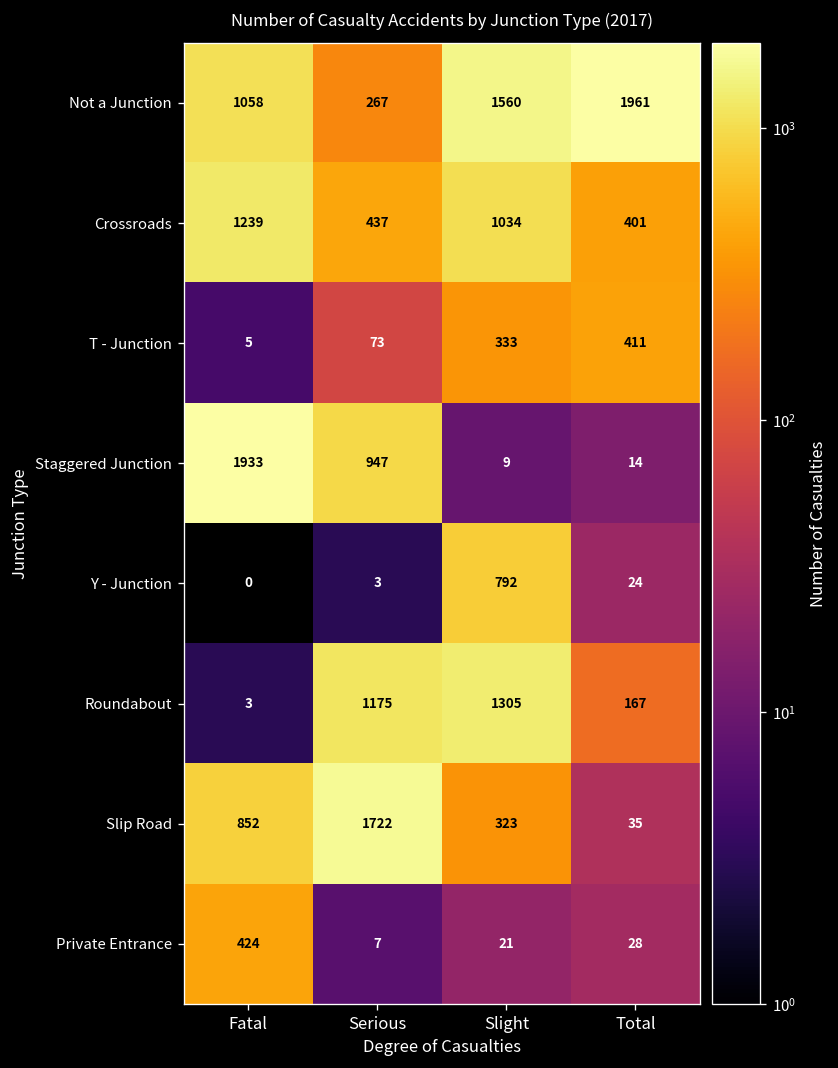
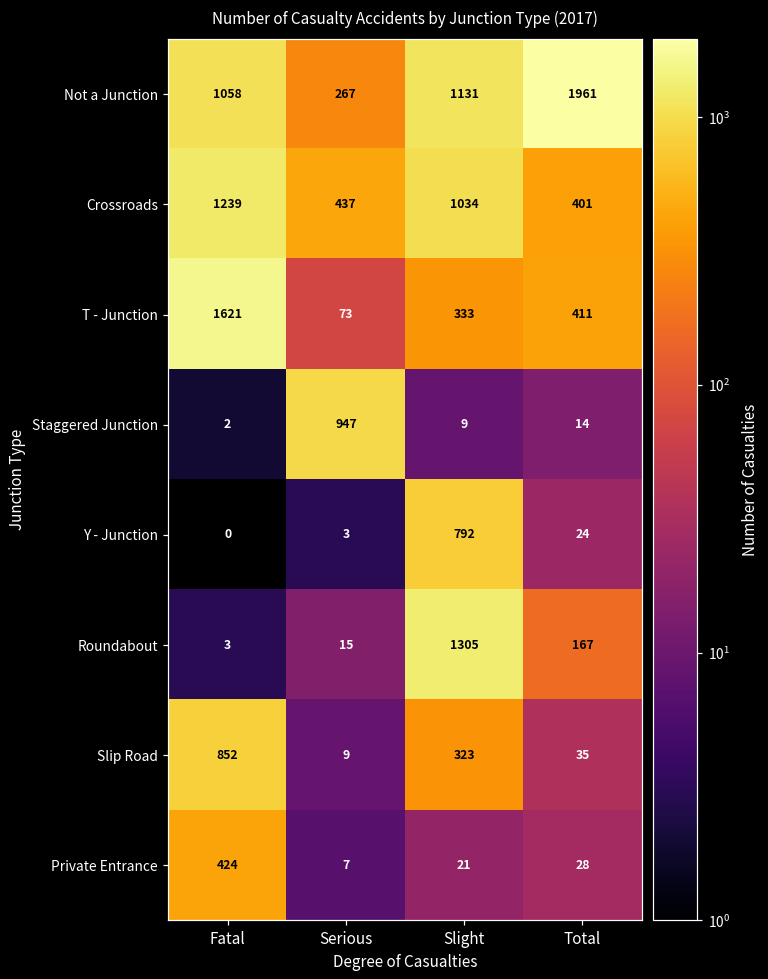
  {
    "Not a Junction": {
      "Fatal": 1058,
      "Serious": 267,
-     "Slight": 1560,
+     "Slight": 1131,
      "Total": 1961
    },
    "Crossroads": {
      "Fatal": 1239,
      "Serious": 437,
      "Slight": 1034,
      "Total": 401
    },
    "T - Junction": {
-     "Fatal": 5,
+     "Fatal": 1621,
      "Serious": 73,
      "Slight": 333,
      "Total": 411
    },
    "Staggered Junction": {
-     "Fatal": 1933,
+     "Fatal": 2,
      "Serious": 947,
      "Slight": 9,
      "Total": 14
    },
    "Y - Junction": {
      "Fatal": 0,
      "Serious": 3,
      "Slight": 792,
      "Total": 24
    },
    "Roundabout": {
      "Fatal": 3,
-     "Serious": 1175,
+     "Serious": 15,
      "Slight": 1305,
      "Total": 167
    },
    "Slip Road": {
      "Fatal": 852,
-     "Serious": 1722,
+     "Serious": 9,
      "Slight": 323,
      "Total": 35
    },
    "Private Entrance": {
      "Fatal": 424,
      "Serious": 7,
      "Slight": 21,
      "Total": 28
    }
  }
